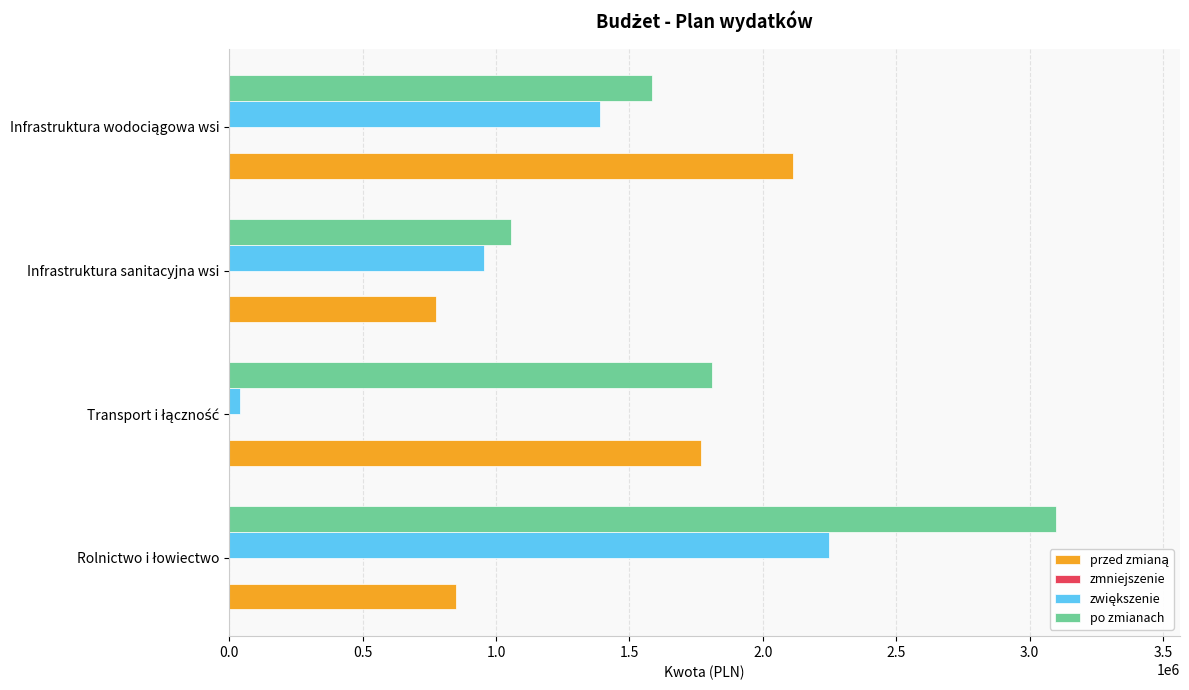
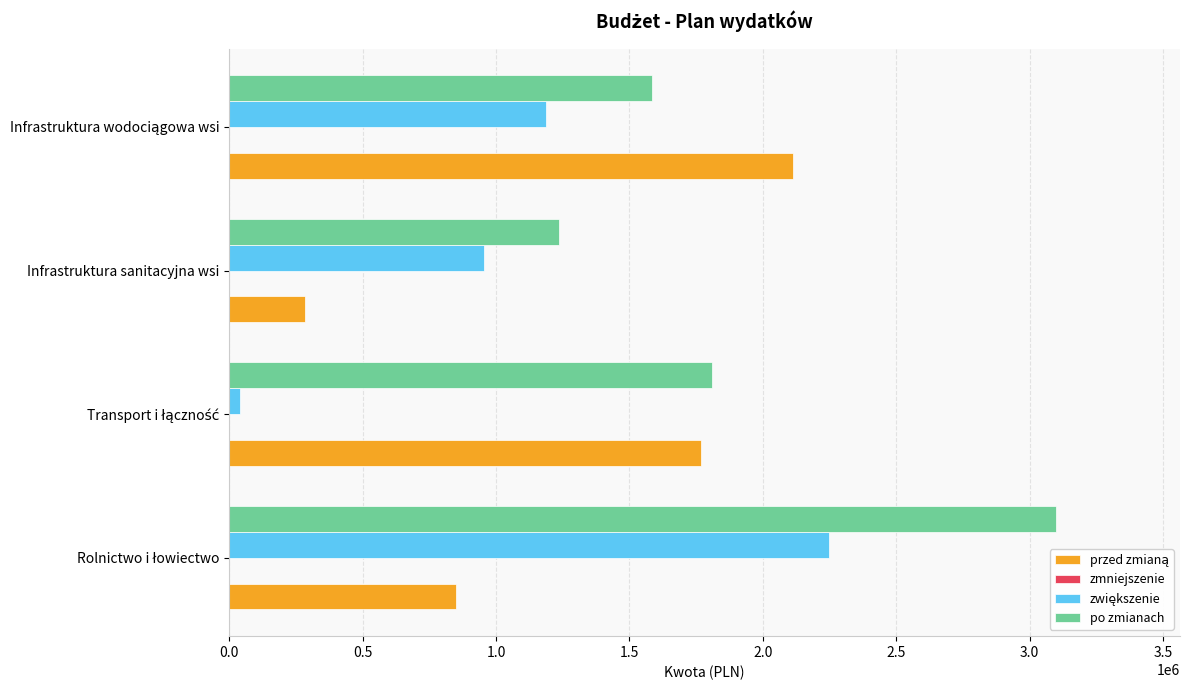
  {
    "przed zmianą": {
      "Infrastruktura wodociągowa wsi": 2110000,
-     "Infrastruktura sanitacyjna wsi": 780000,
+     "Infrastruktura sanitacyjna wsi": 280000,
      "Transport i łączność": 1770000,
      "Rolnictwo i łowiectwo": 850000
    },
    "zmniejszenie": {
      "Infrastruktura wodociągowa wsi": 0,
      "Infrastruktura sanitacyjna wsi": 0,
      "Transport i łączność": 0,
      "Rolnictwo i łowiectwo": 0
    },
    "zwiększenie": {
-     "Infrastruktura wodociągowa wsi": 1390000,
+     "Infrastruktura wodociągowa wsi": 1190000,
      "Infrastruktura sanitacyjna wsi": 950000,
      "Transport i łączność": 40000,
      "Rolnictwo i łowiectwo": 2250000
    },
    "po zmianach": {
      "Infrastruktura wodociągowa wsi": 1580000,
-     "Infrastruktura sanitacyjna wsi": 1050000,
+     "Infrastruktura sanitacyjna wsi": 1240000,
      "Transport i łączność": 1810000,
      "Rolnictwo i łowiectwo": 3100000
    }
  }
